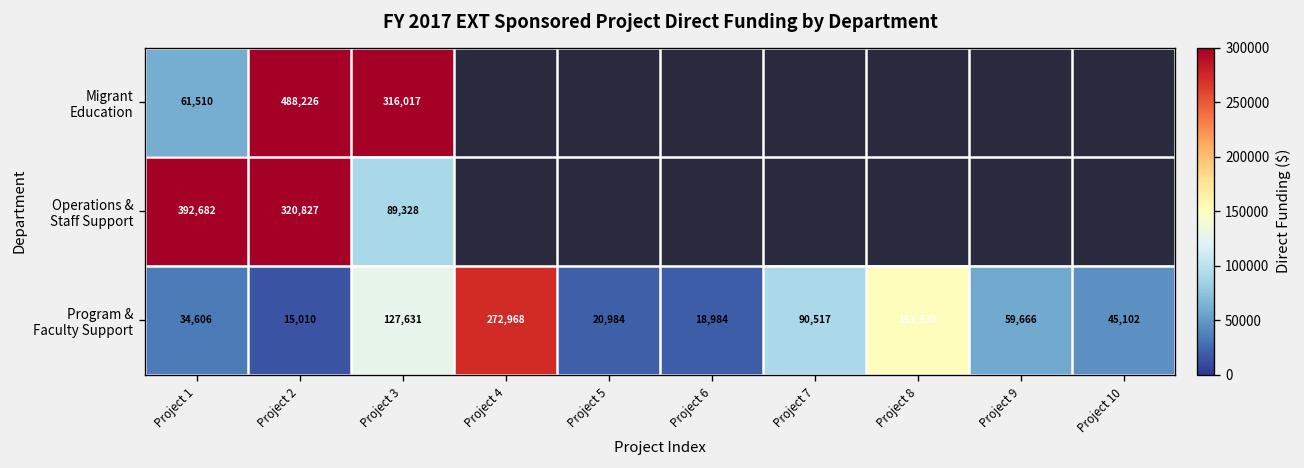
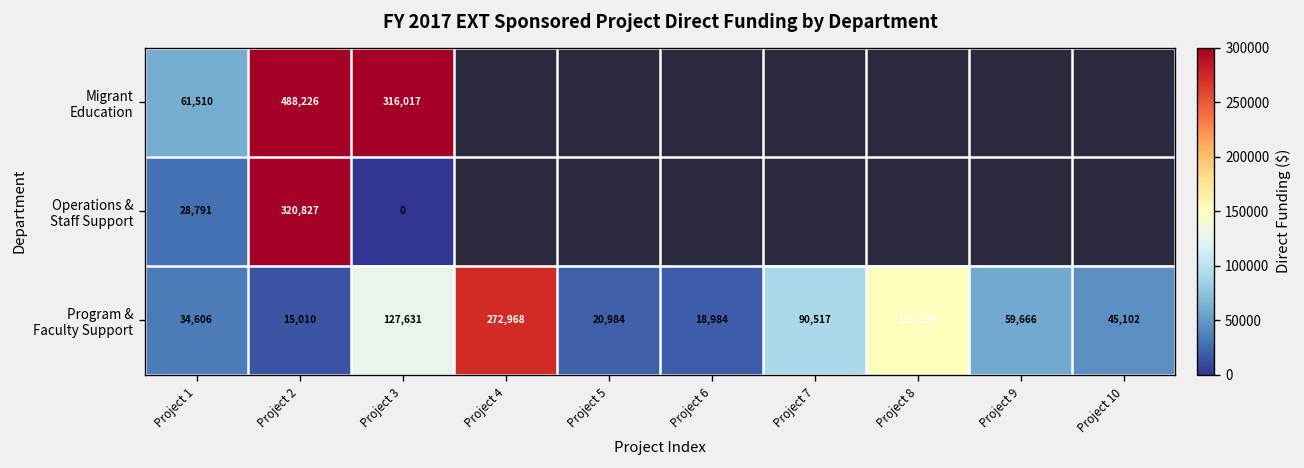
  {
    "Migrant Education": {
      "Project 1": "61,510",
      "Project 2": "488,226",
      "Project 3": "316,017"
    },
    "Operations & Staff Support": {
-     "Project 1": "392,682",
+     "Project 1": "28,791",
      "Project 2": "320,827",
-     "Project 3": "89,328"
+     "Project 3": "0"
    },
    "Program & Faculty Support": {
      "Project 1": "34,606",
      "Project 2": "15,010",
      "Project 3": "127,631",
      "Project 4": "272,968",
      "Project 5": "20,984",
      "Project 6": "18,984",
      "Project 7": "90,517",
      "Project 8": "151,539",
      "Project 9": "59,666",
      "Project 10": "45,102"
    }
  }
